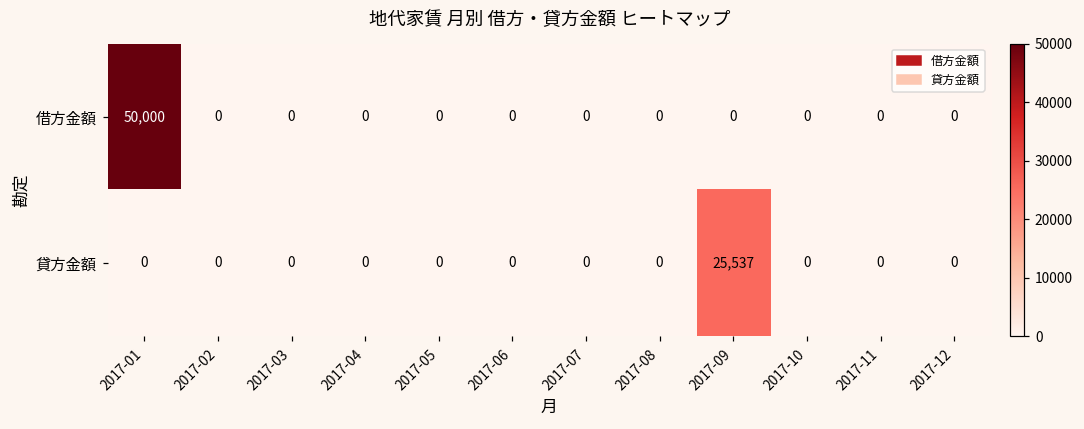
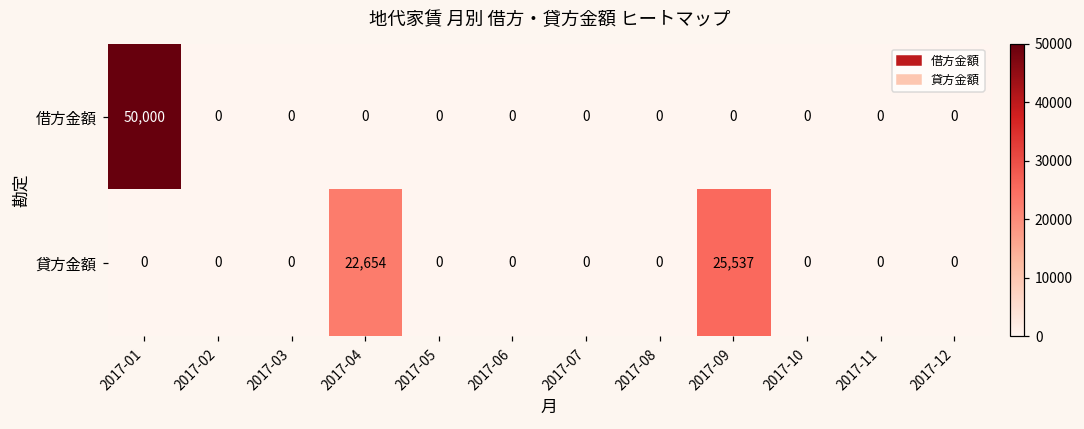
  {
    "借方金額": {
      "2017-01": "50,000",
      "2017-02": "0",
      "2017-03": "0",
      "2017-04": "0",
      "2017-05": "0",
      "2017-06": "0",
      "2017-07": "0",
      "2017-08": "0",
      "2017-09": "0",
      "2017-10": "0",
      "2017-11": "0",
      "2017-12": "0"
    },
    "貸方金額": {
      "2017-01": "0",
      "2017-02": "0",
      "2017-03": "0",
-     "2017-04": "0",
+     "2017-04": "22,654",
      "2017-05": "0",
      "2017-06": "0",
      "2017-07": "0",
      "2017-08": "0",
      "2017-09": "25,537",
      "2017-10": "0",
      "2017-11": "0",
      "2017-12": "0"
    }
  }
